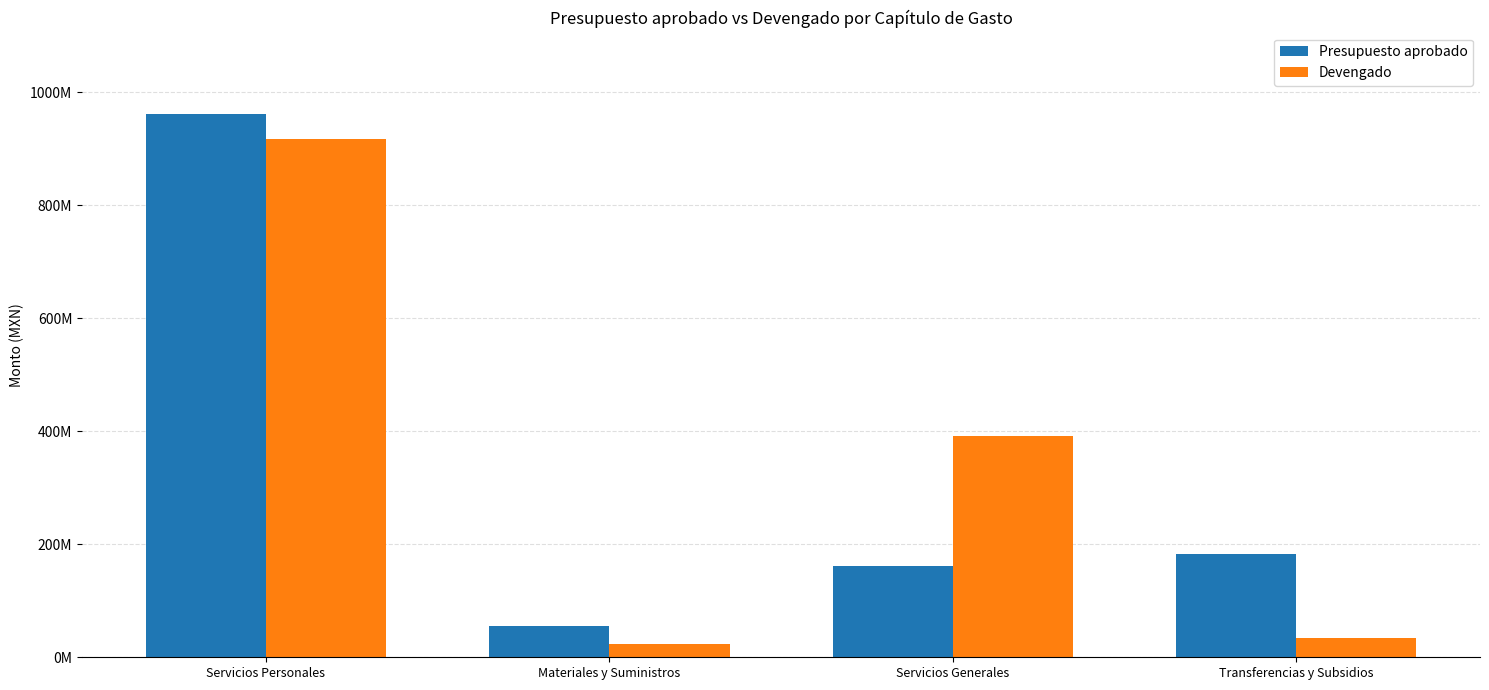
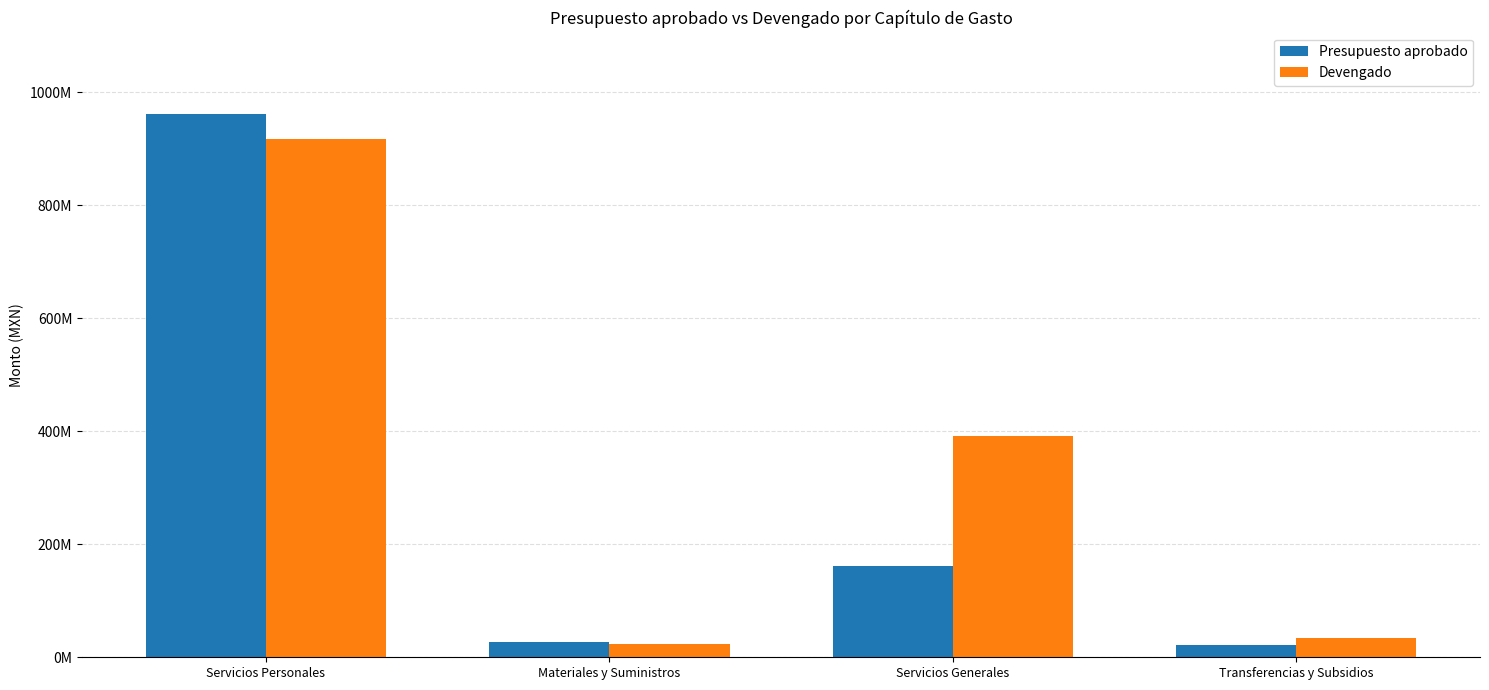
  {
    "Presupuesto aprobado": {
      "Servicios Personales": 960000000,
-     "Materiales y Suministros": 60000000,
+     "Materiales y Suministros": 30000000,
      "Servicios Generales": 160000000,
-     "Transferencias y Subsidios": 180000000
+     "Transferencias y Subsidios": 20000000
    },
    "Devengado": {
      "Servicios Personales": 920000000,
      "Materiales y Suministros": 20000000,
      "Servicios Generales": 390000000,
      "Transferencias y Subsidios": 30000000
    }
  }
